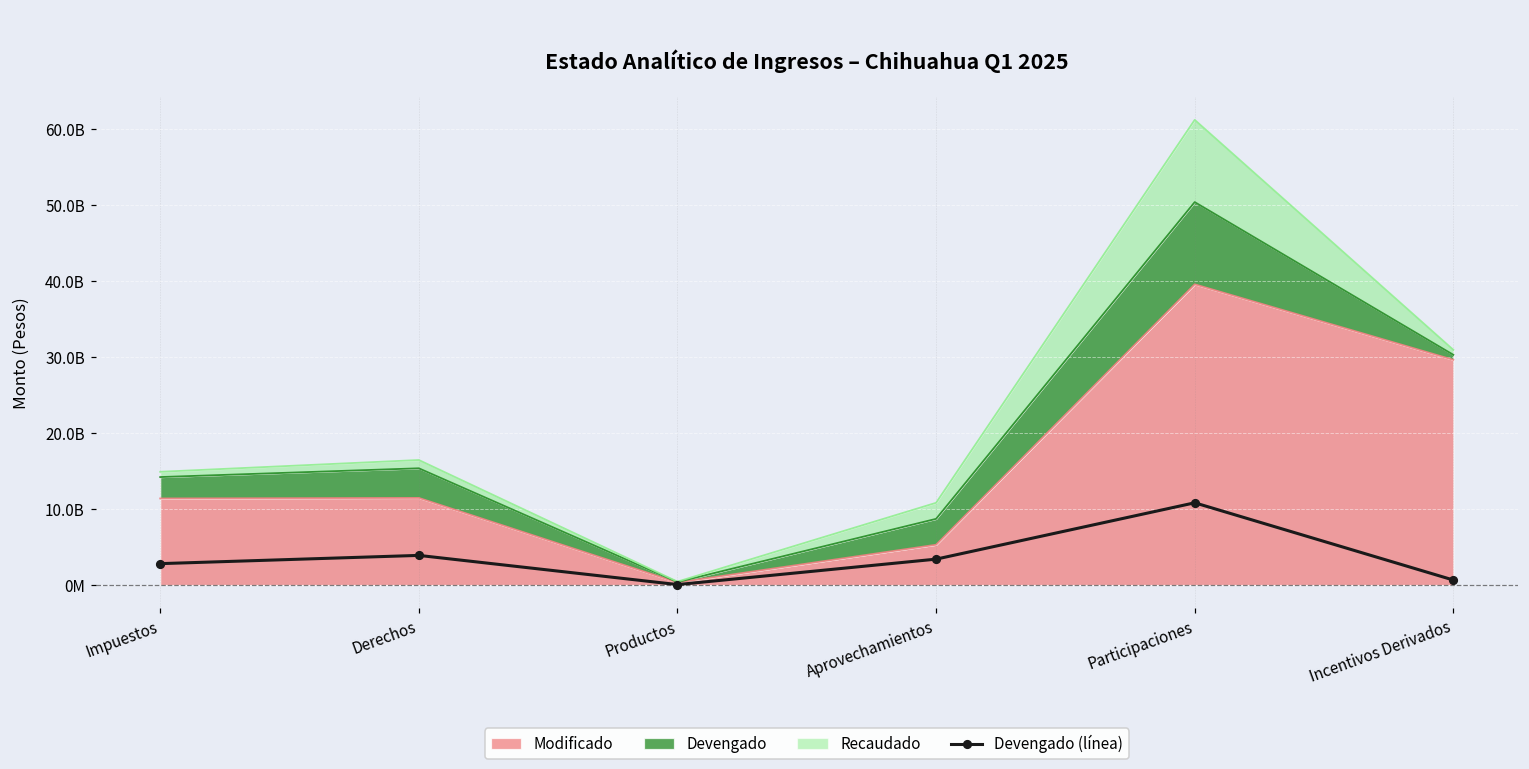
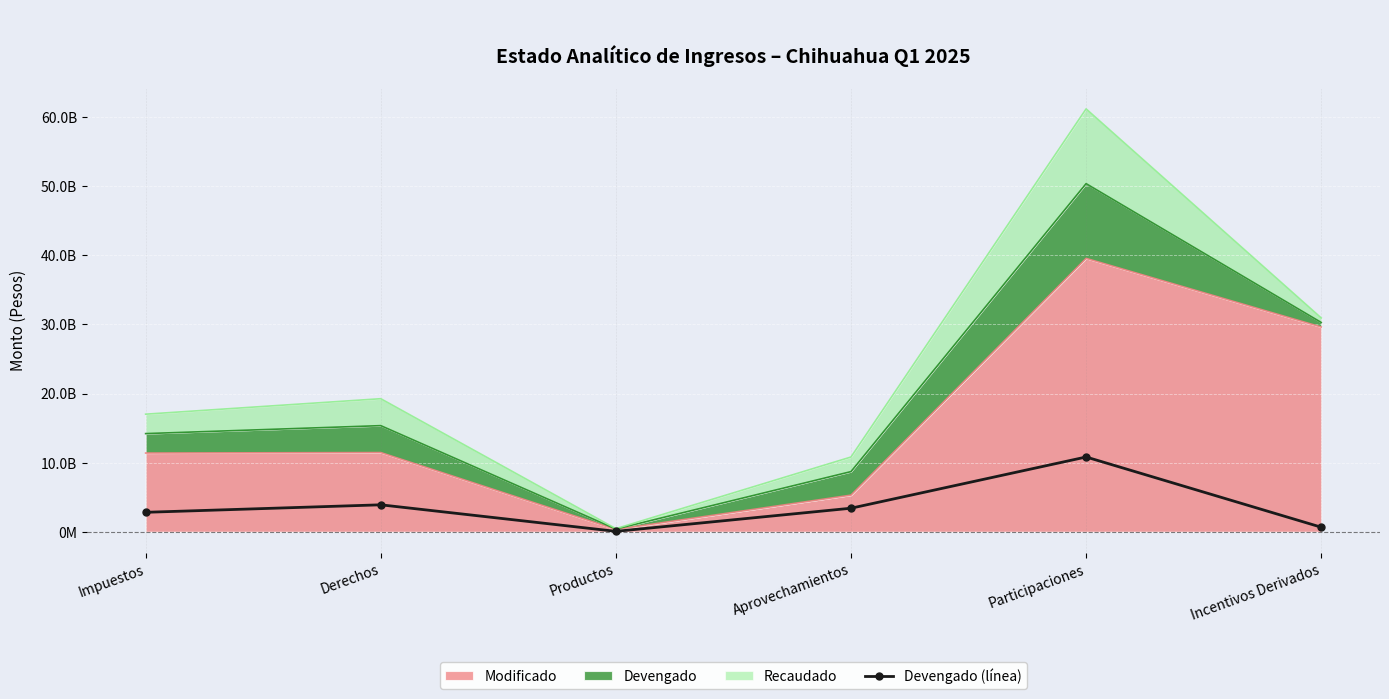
  {
    "Modificado": {
      "Impuestos": 11000000000,
      "Derechos": 11000000000,
      "Aprovechamientos": 5000000000,
      "Participaciones": 40000000000,
      "Incentivos Derivados": 30000000000
    },
    "Devengado": {
      "Impuestos": 3000000000,
      "Derechos": 4000000000,
      "Aprovechamientos": 3000000000,
      "Participaciones": 11000000000,
      "Incentivos Derivados": 1000000000
    },
    "Recaudado": {
-     "Impuestos": 1000000000,
-     "Derechos": 1000000000,
+     "Impuestos": 3000000000,
+     "Derechos": 4000000000,
      "Aprovechamientos": 2000000000,
      "Participaciones": 11000000000,
      "Incentivos Derivados": 1000000000
    },
    "Devengado (línea)": {
      "Impuestos": 3000000000,
      "Derechos": 4000000000,
      "Aprovechamientos": 3000000000,
      "Participaciones": 11000000000,
      "Incentivos Derivados": 1000000000
    }
  }
